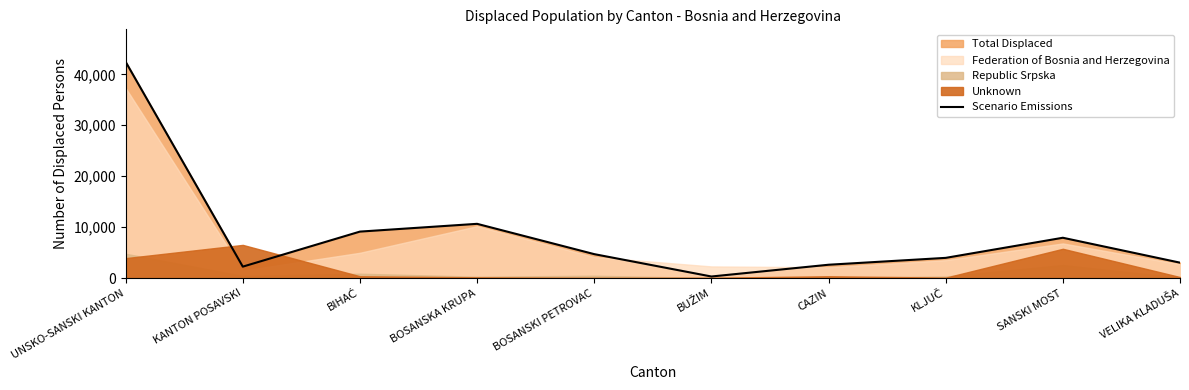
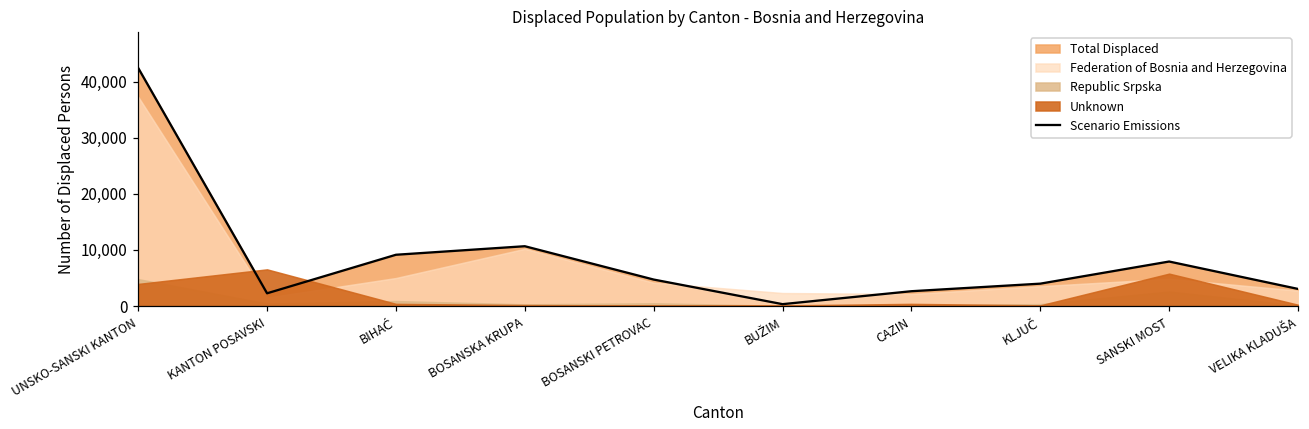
  {
    "Federation of Bosnia and Herzegovina": {
      "UNSKO-SANSKI KANTON": "37,000",
      "KANTON POSAVSKI": "1,000",
      "BIHAĆ": "5,000",
      "BOSANSKI PETROVAC": "4,000",
      "BUŽIM": "2,000",
      "CAZIN": "2,000",
-     "SANSKI MOST": "7,000"
+     "SANSKI MOST": "5,000"
    },
    "Unknown": {
      "UNSKO-SANSKI KANTON": "4,000",
      "KANTON POSAVSKI": "7,000",
      "SANSKI MOST": "6,000"
    }
  }
